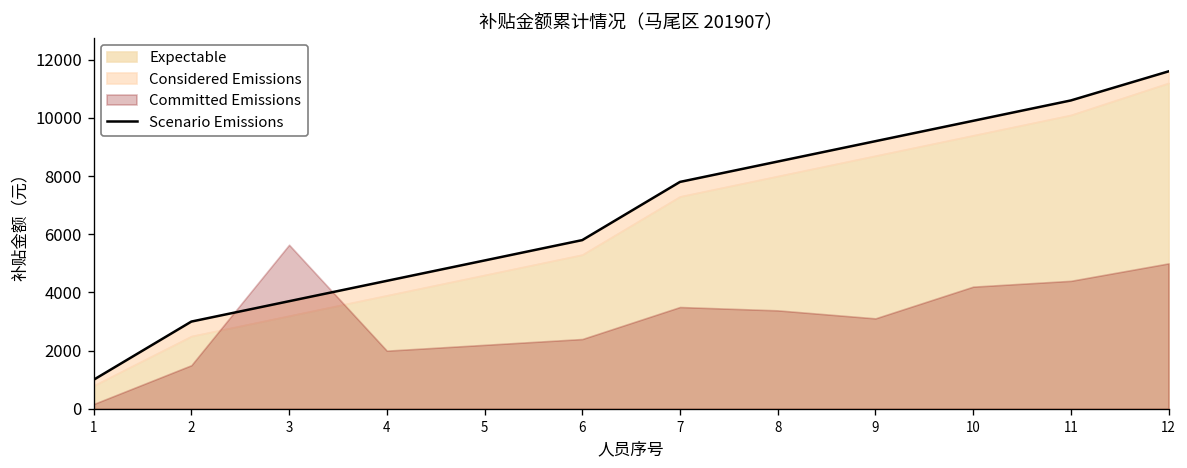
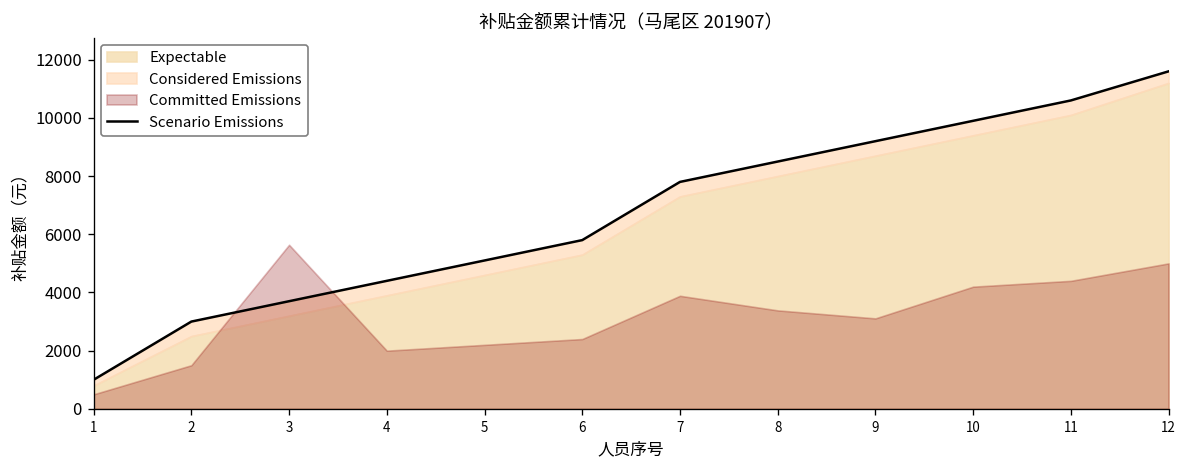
  {
    "Committed Emissions": {
-     "1": 200,
+     "1": 500,
      "2": 1500,
      "3": 5600,
      "4": 2000,
      "5": 2200,
      "6": 2400,
-     "7": 3500,
+     "7": 3900,
      "8": 3400,
      "9": 3100,
      "10": 4200,
      "11": 4400,
      "12": 5000
    }
  }
